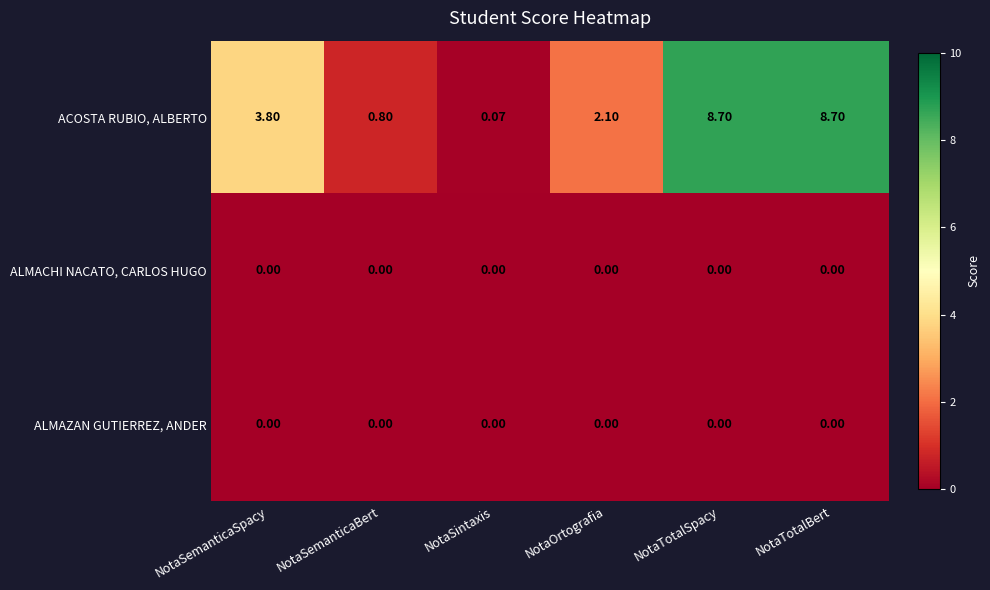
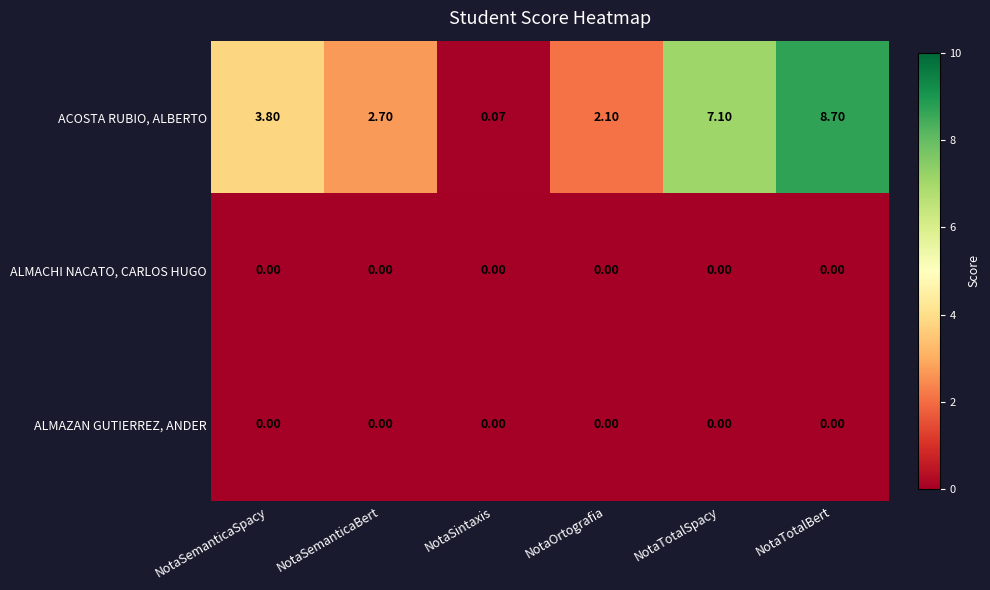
  {
    "ACOSTA RUBIO, ALBERTO": {
      "NotaSemanticaSpacy": 3.80,
-     "NotaSemanticaBert": 0.80,
+     "NotaSemanticaBert": 2.70,
      "NotaSintaxis": 0.07,
      "NotaOrtografia": 2.10,
-     "NotaTotalSpacy": 8.70,
+     "NotaTotalSpacy": 7.10,
      "NotaTotalBert": 8.70
    },
    "ALMACHI NACATO, CARLOS HUGO": {
      "NotaSemanticaSpacy": 0.00,
      "NotaSemanticaBert": 0.00,
      "NotaSintaxis": 0.00,
      "NotaOrtografia": 0.00,
      "NotaTotalSpacy": 0.00,
      "NotaTotalBert": 0.00
    },
    "ALMAZAN GUTIERREZ, ANDER": {
      "NotaSemanticaSpacy": 0.00,
      "NotaSemanticaBert": 0.00,
      "NotaSintaxis": 0.00,
      "NotaOrtografia": 0.00,
      "NotaTotalSpacy": 0.00,
      "NotaTotalBert": 0.00
    }
  }
